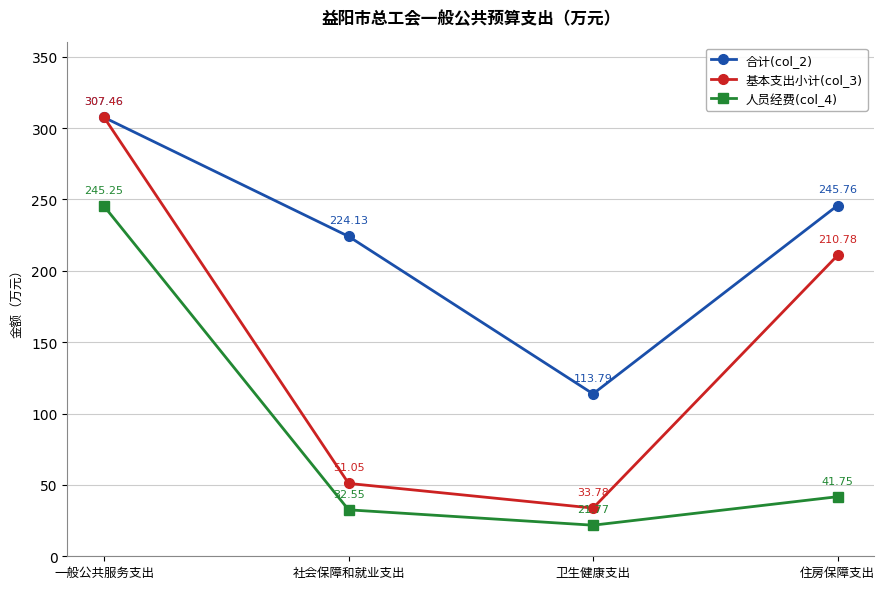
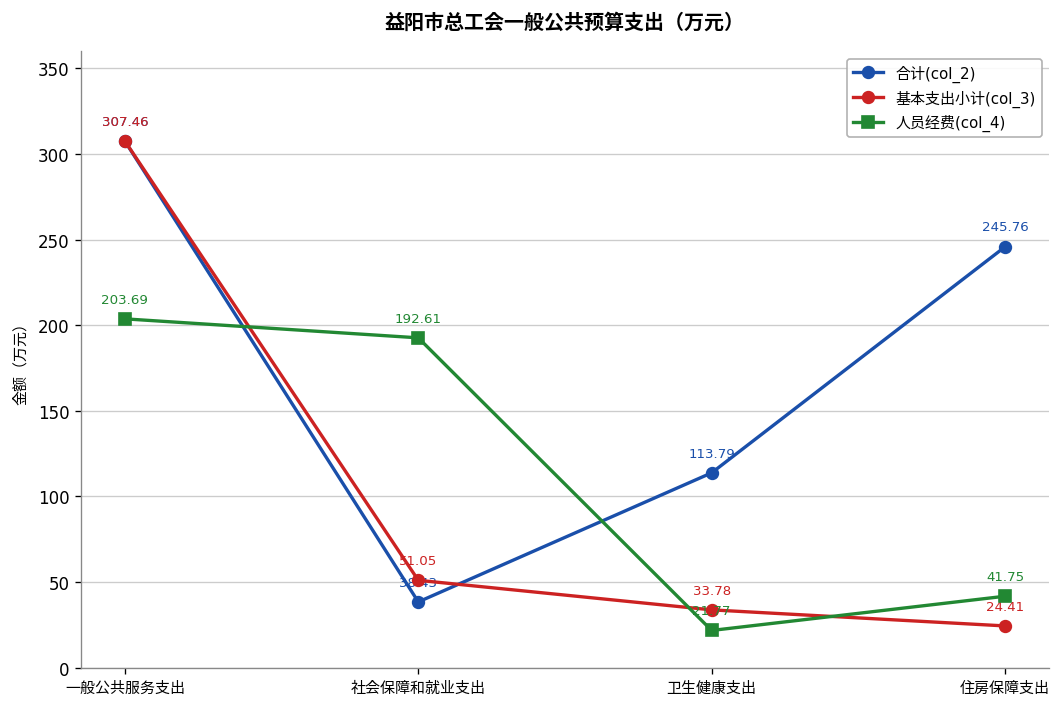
  {
    "合计(col_2)": {
-     "社会保障和就业支出": 224.13,
+     "社会保障和就业支出": 38.43,
      "卫生健康支出": 113.79,
      "住房保障支出": 245.76
    },
    "基本支出小计(col_3)": {
      "社会保障和就业支出": 51.05,
      "卫生健康支出": 33.78,
-     "住房保障支出": 210.78
+     "住房保障支出": 24.41
    },
    "人员经费(col_4)": {
-     "一般公共服务支出": 245.25,
-     "社会保障和就业支出": 32.55,
+     "一般公共服务支出": 203.69,
+     "社会保障和就业支出": 192.61,
      "住房保障支出": 41.75
    }
  }
